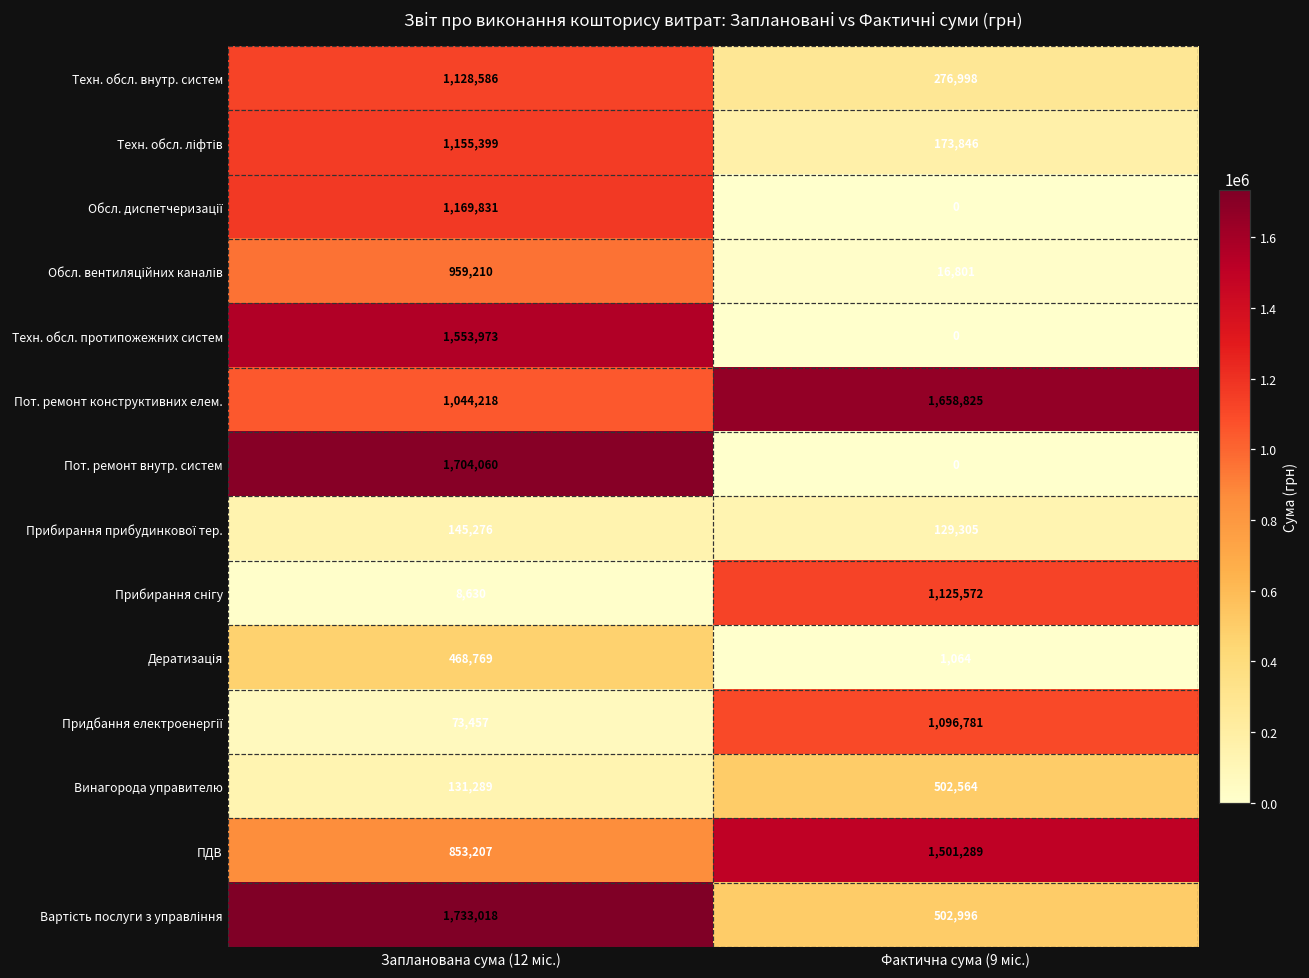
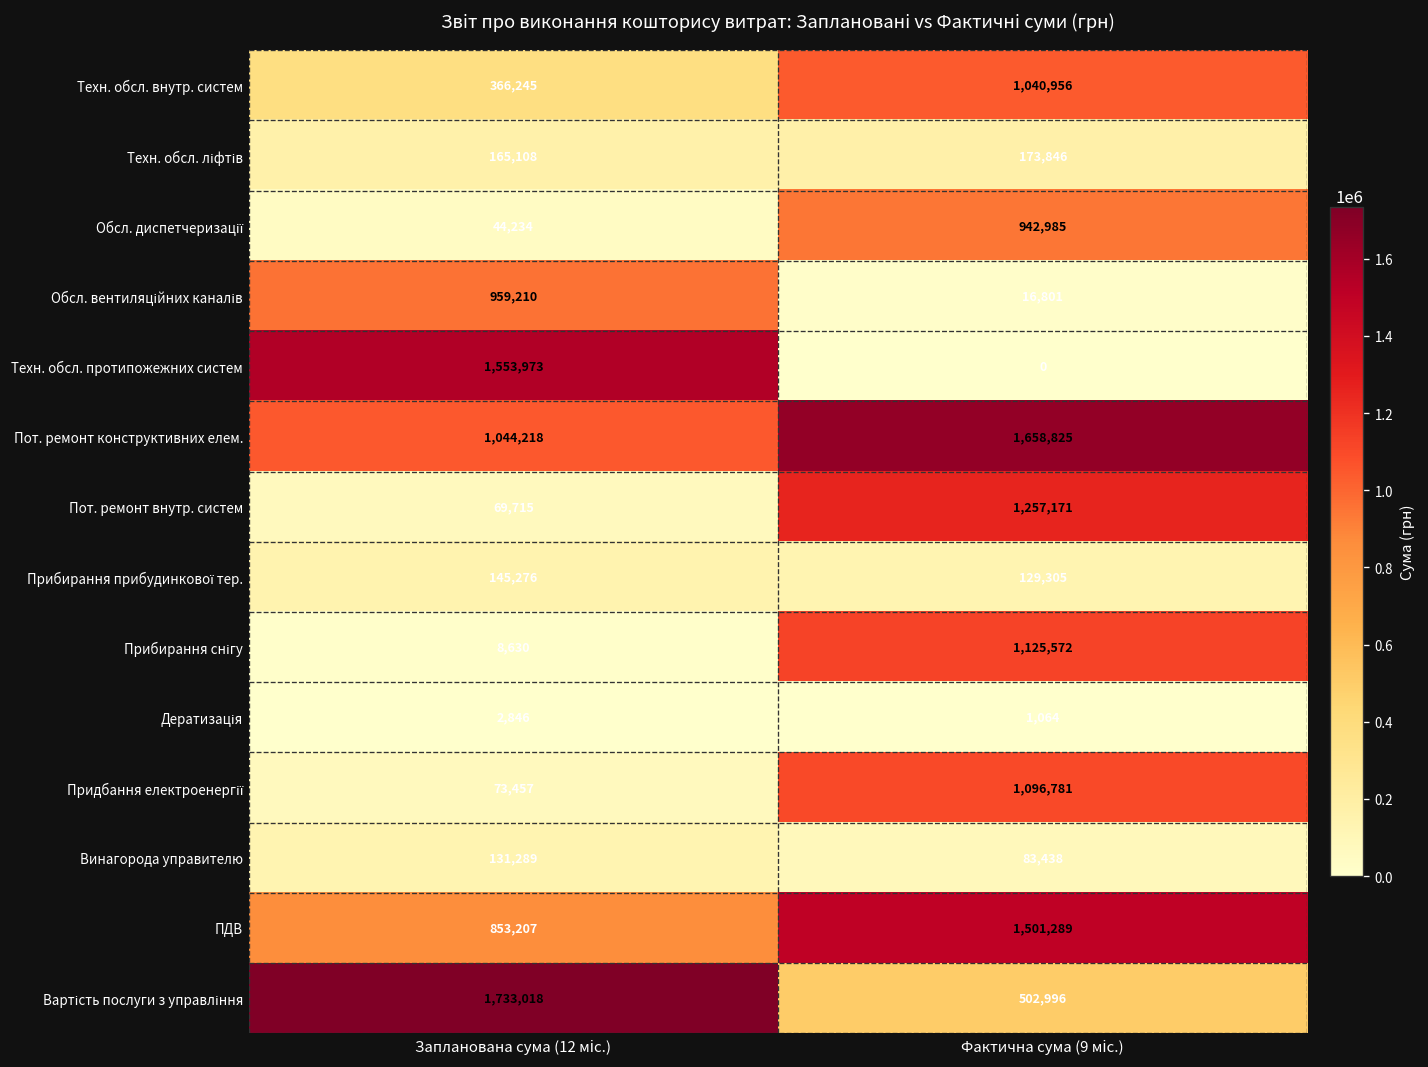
  {
    "Техн. обсл. внутр. систем": {
-     "Запланована сума (12 міс.)": "1,128,586",
-     "Фактична сума (9 міс.)": "276,998"
+     "Запланована сума (12 міс.)": "366,245",
+     "Фактична сума (9 міс.)": "1,040,956"
    },
    "Техн. обсл. ліфтів": {
-     "Запланована сума (12 міс.)": "1,155,399",
+     "Запланована сума (12 міс.)": "165,108",
      "Фактична сума (9 міс.)": "173,846"
    },
    "Обсл. диспетчеризації": {
-     "Запланована сума (12 міс.)": "1,169,831",
-     "Фактична сума (9 міс.)": "0"
+     "Запланована сума (12 міс.)": "44,234",
+     "Фактична сума (9 міс.)": "942,985"
    },
    "Обсл. вентиляційних каналів": {
      "Запланована сума (12 міс.)": "959,210",
      "Фактична сума (9 міс.)": "16,801"
    },
    "Техн. обсл. протипожежних систем": {
      "Запланована сума (12 міс.)": "1,553,973",
      "Фактична сума (9 міс.)": "0"
    },
    "Пот. ремонт конструктивних елем.": {
      "Запланована сума (12 міс.)": "1,044,218",
      "Фактична сума (9 міс.)": "1,658,825"
    },
    "Пот. ремонт внутр. систем": {
-     "Запланована сума (12 міс.)": "1,704,060",
-     "Фактична сума (9 міс.)": "0"
+     "Запланована сума (12 міс.)": "69,715",
+     "Фактична сума (9 міс.)": "1,257,171"
    },
    "Прибирання прибудинкової тер.": {
      "Запланована сума (12 міс.)": "145,276",
      "Фактична сума (9 міс.)": "129,305"
    },
    "Прибирання снігу": {
      "Запланована сума (12 міс.)": "8,630",
      "Фактична сума (9 міс.)": "1,125,572"
    },
    "Дератизація": {
-     "Запланована сума (12 міс.)": "468,769",
+     "Запланована сума (12 міс.)": "2,846",
      "Фактична сума (9 міс.)": "1,064"
    },
    "Придбання електроенергії": {
      "Запланована сума (12 міс.)": "73,457",
      "Фактична сума (9 міс.)": "1,096,781"
    },
    "Винагорода управителю": {
      "Запланована сума (12 міс.)": "131,289",
-     "Фактична сума (9 міс.)": "502,564"
+     "Фактична сума (9 міс.)": "83,438"
    },
    "ПДВ": {
      "Запланована сума (12 міс.)": "853,207",
      "Фактична сума (9 міс.)": "1,501,289"
    },
    "Вартість послуги з управління": {
      "Запланована сума (12 міс.)": "1,733,018",
      "Фактична сума (9 міс.)": "502,996"
    }
  }
